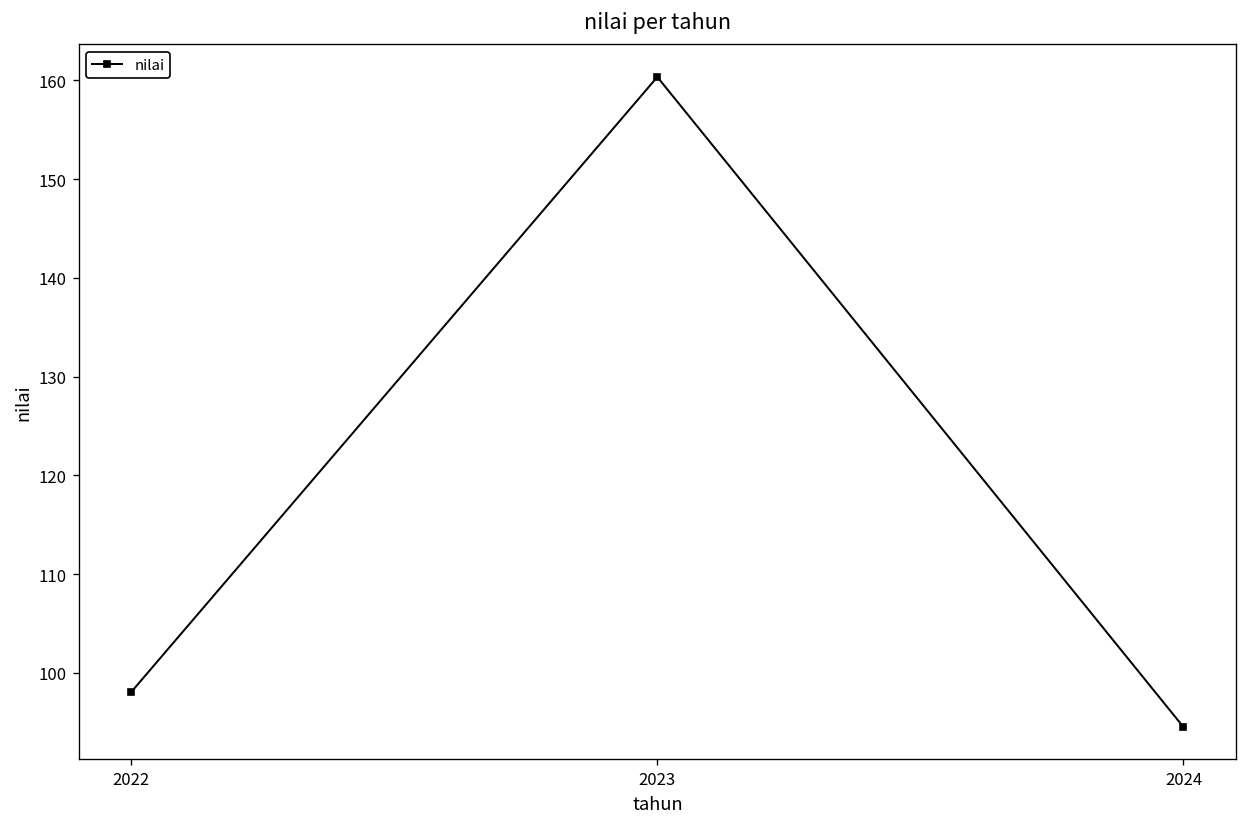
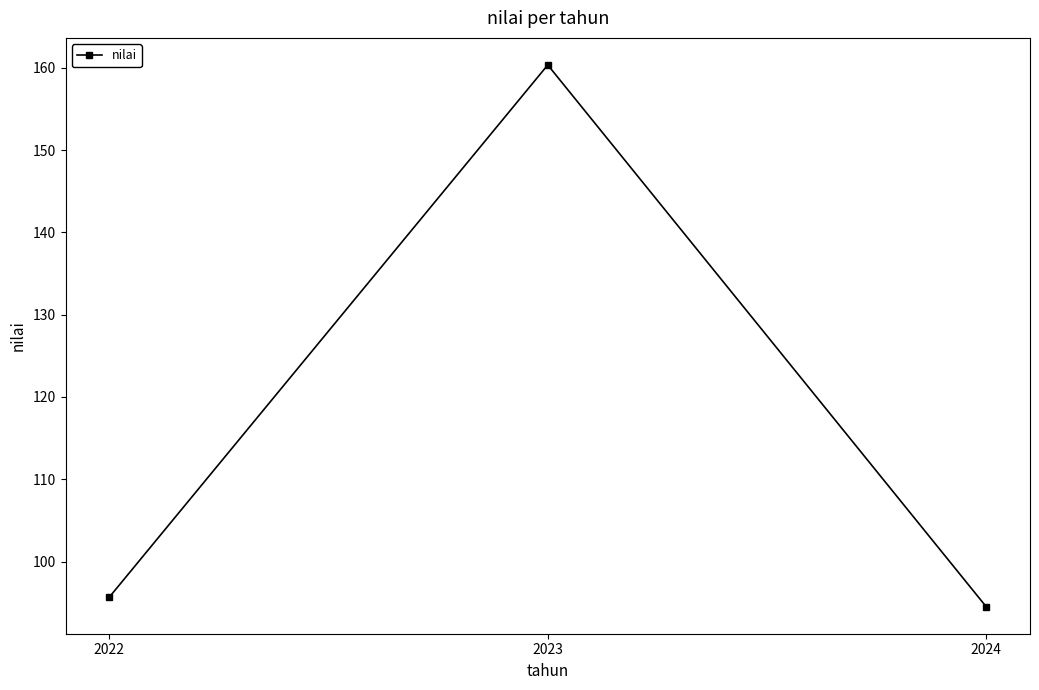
  {
-   "2022": 98,
+   "2022": 96,
    "2023": 160,
    "2024": 95
  }
